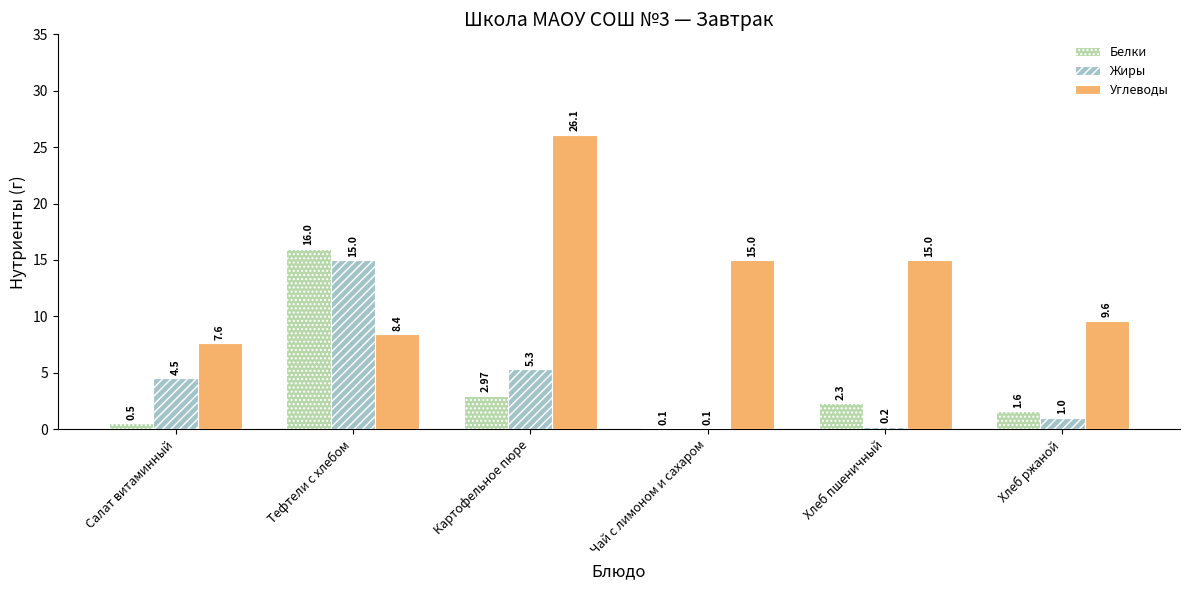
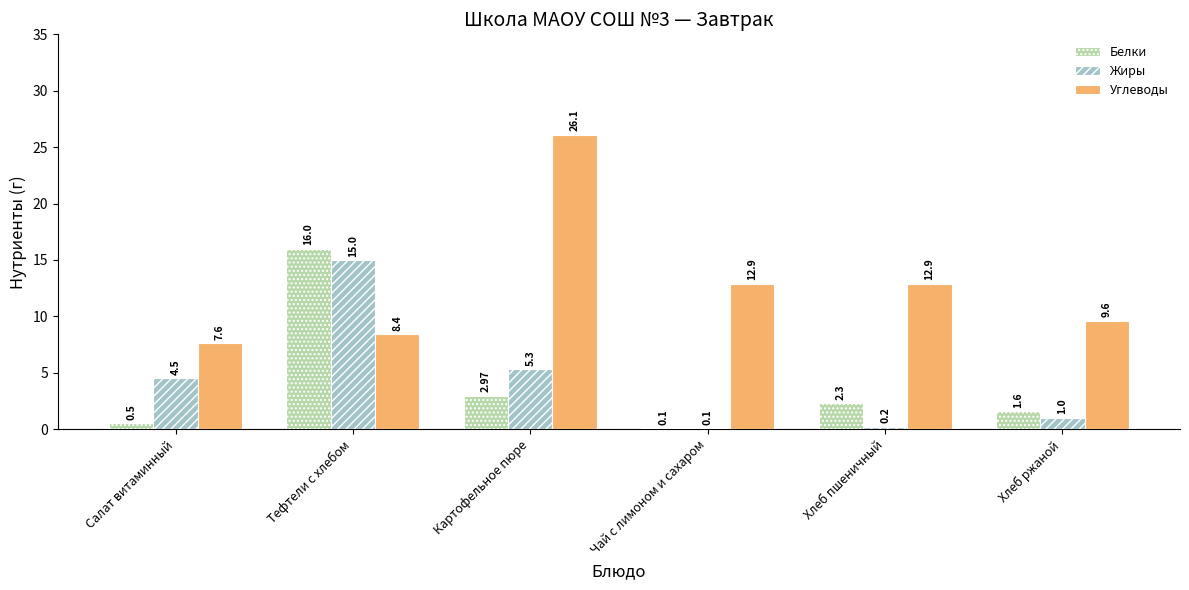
  {
    "Углеводы": {
      "Салат витаминный": 7.6,
      "Тефтели c хлебом": 8.4,
      "Картофельное пюре": 26.1,
-     "Чай с лимоном и сахаром": 15.0,
-     "Хлеб пшеничный": 15.0,
+     "Чай с лимоном и сахаром": 12.9,
+     "Хлеб пшеничный": 12.9,
      "Хлеб ржаной": 9.6
    }
  }
